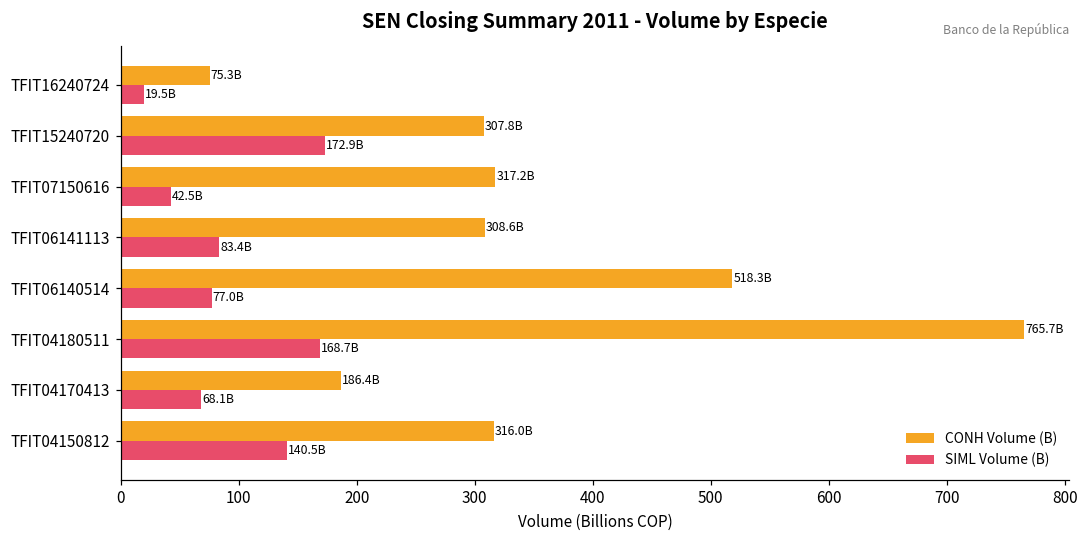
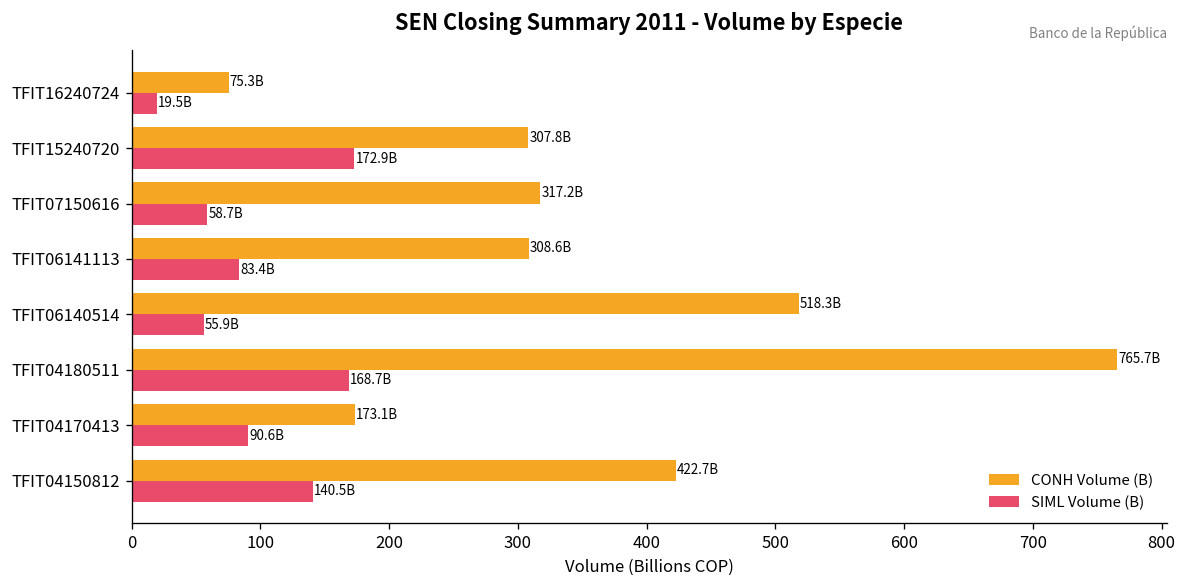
  {
    "CONH Volume (B)": {
      "TFIT16240724": "75.3B",
      "TFIT15240720": "307.8B",
      "TFIT07150616": "317.2B",
      "TFIT06141113": "308.6B",
      "TFIT06140514": "518.3B",
      "TFIT04180511": "765.7B",
-     "TFIT04170413": "186.4B",
-     "TFIT04150812": "316.0B"
+     "TFIT04170413": "173.1B",
+     "TFIT04150812": "422.7B"
    },
    "SIML Volume (B)": {
      "TFIT16240724": "19.5B",
      "TFIT15240720": "172.9B",
-     "TFIT07150616": "42.5B",
+     "TFIT07150616": "58.7B",
      "TFIT06141113": "83.4B",
-     "TFIT06140514": "77.0B",
+     "TFIT06140514": "55.9B",
      "TFIT04180511": "168.7B",
-     "TFIT04170413": "68.1B",
+     "TFIT04170413": "90.6B",
      "TFIT04150812": "140.5B"
    }
  }
